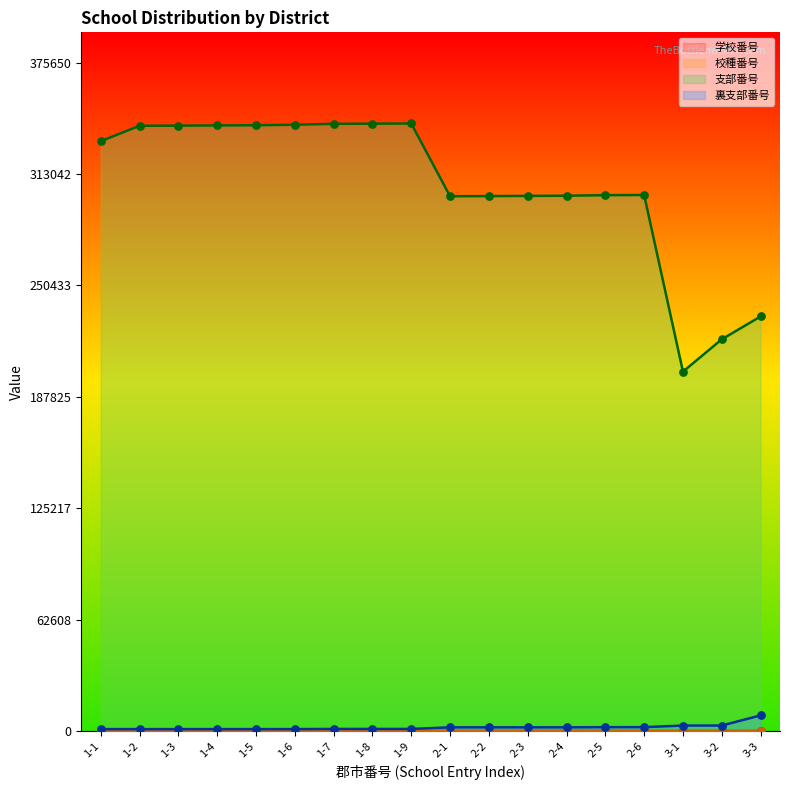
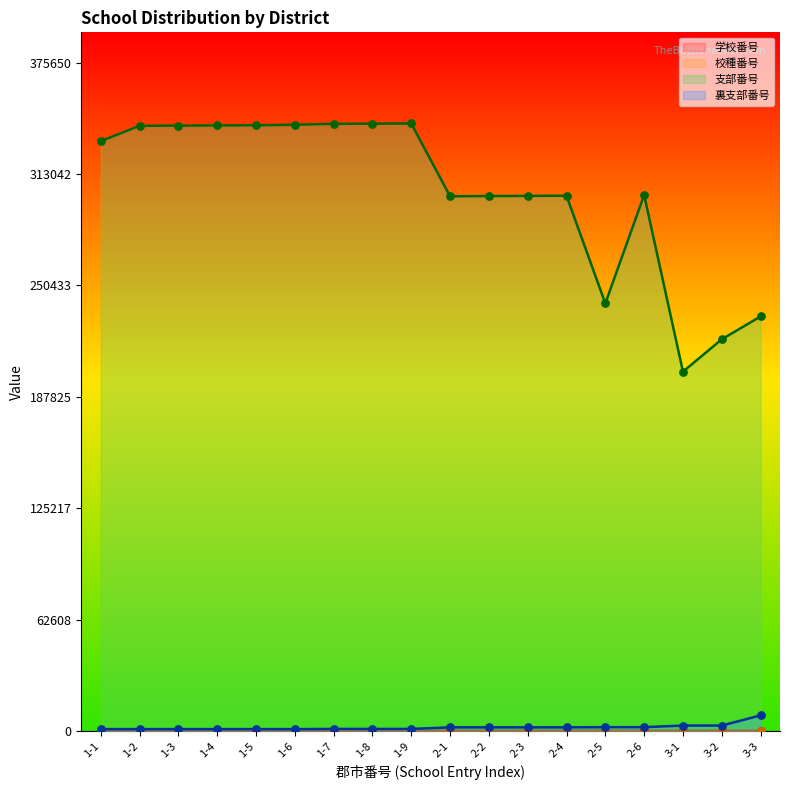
  {
    "支部番号": {
      "1-1": 332000,
      "1-2": 340000,
      "1-3": 340000,
      "1-4": 340000,
      "1-5": 341000,
      "1-6": 341000,
      "1-7": 341000,
      "1-8": 341000,
      "1-9": 342000,
      "2-1": 301000,
      "2-2": 301000,
      "2-3": 301000,
      "2-4": 301000,
-     "2-5": 301000,
+     "2-5": 240000,
      "2-6": 301000,
      "3-1": 202000,
      "3-2": 220000,
      "3-3": 233000
    },
    "裏支部番号": {
      "2-1": 2000,
      "2-2": 2000,
      "2-3": 2000,
      "2-4": 2000,
      "2-5": 2000,
      "2-6": 2000,
      "3-1": 3000,
      "3-2": 3000,
      "3-3": 9000
    }
  }
